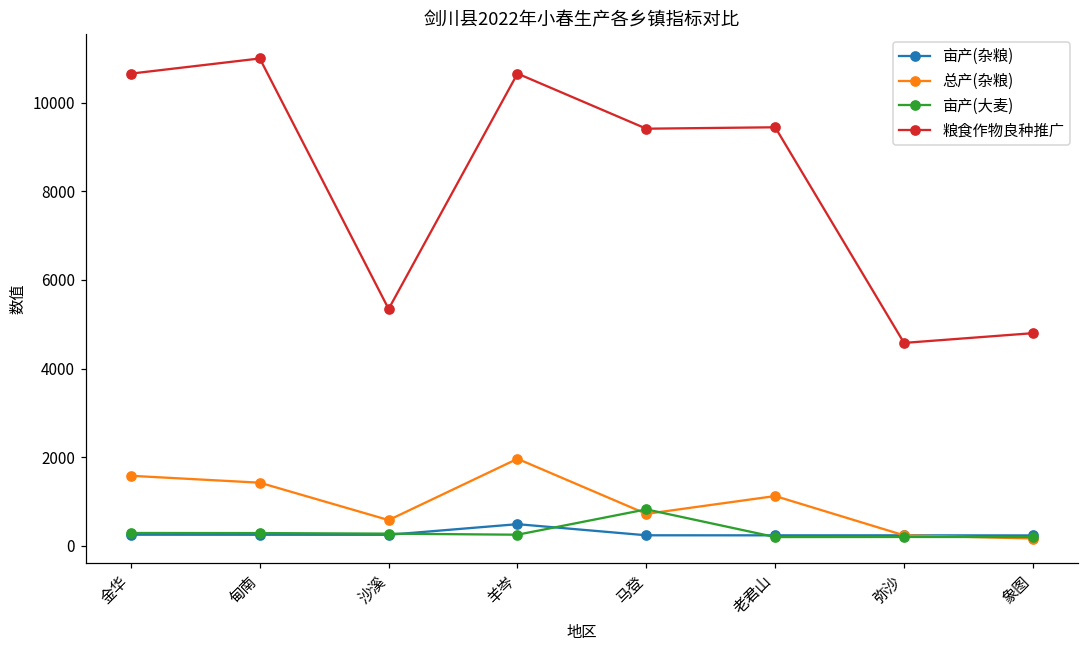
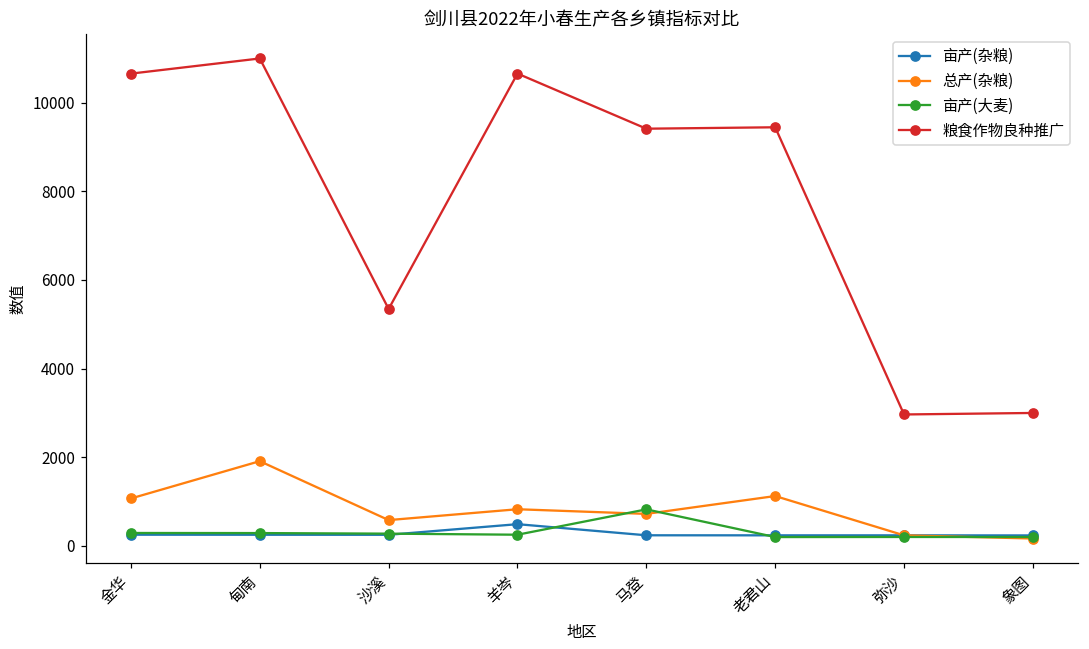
  {
    "亩产(杂粮)": {
      "羊岑": 500,
      "马登": 200
    },
    "总产(杂粮)": {
-     "金华": 1600,
-     "甸南": 1400,
+     "金华": 1100,
+     "甸南": 1900,
      "沙溪": 600,
-     "羊岑": 2000,
+     "羊岑": 800,
      "马登": 700,
      "老君山": 1100
    },
    "亩产(大麦)": {
      "羊岑": 300,
      "马登": 800
    },
    "粮食作物良种推广": {
      "金华": 10700,
      "甸南": 11000,
      "沙溪": 5300,
      "羊岑": 10700,
      "马登": 9400,
      "老君山": 9400,
-     "弥沙": 4600,
-     "象图": 4800
+     "弥沙": 3000,
+     "象图": 3000
    }
  }
